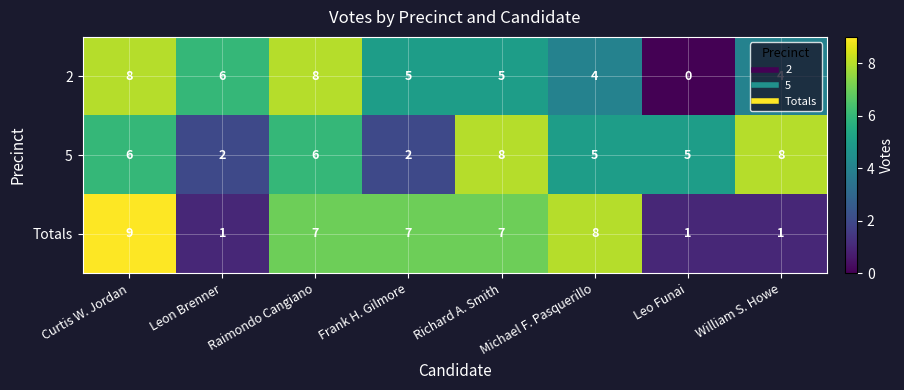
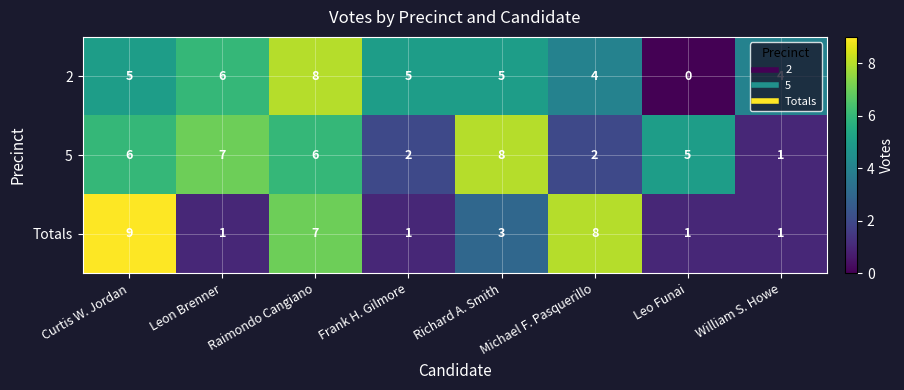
  {
    "2": {
-     "Curtis W. Jordan": 8,
+     "Curtis W. Jordan": 5,
      "Leon Brenner": 6,
      "Raimondo Cangiano": 8,
      "Frank H. Gilmore": 5,
      "Richard A. Smith": 5,
      "Michael F. Pasquerillo": 4,
      "Leo Funai": 0
    },
    "5": {
      "Curtis W. Jordan": 6,
-     "Leon Brenner": 2,
+     "Leon Brenner": 7,
      "Raimondo Cangiano": 6,
      "Frank H. Gilmore": 2,
      "Richard A. Smith": 8,
-     "Michael F. Pasquerillo": 5,
+     "Michael F. Pasquerillo": 2,
      "Leo Funai": 5,
-     "William S. Howe": 8
+     "William S. Howe": 1
    },
    "Totals": {
      "Curtis W. Jordan": 9,
      "Leon Brenner": 1,
      "Raimondo Cangiano": 7,
-     "Frank H. Gilmore": 7,
-     "Richard A. Smith": 7,
+     "Frank H. Gilmore": 1,
+     "Richard A. Smith": 3,
      "Michael F. Pasquerillo": 8,
      "Leo Funai": 1,
      "William S. Howe": 1
    }
  }
